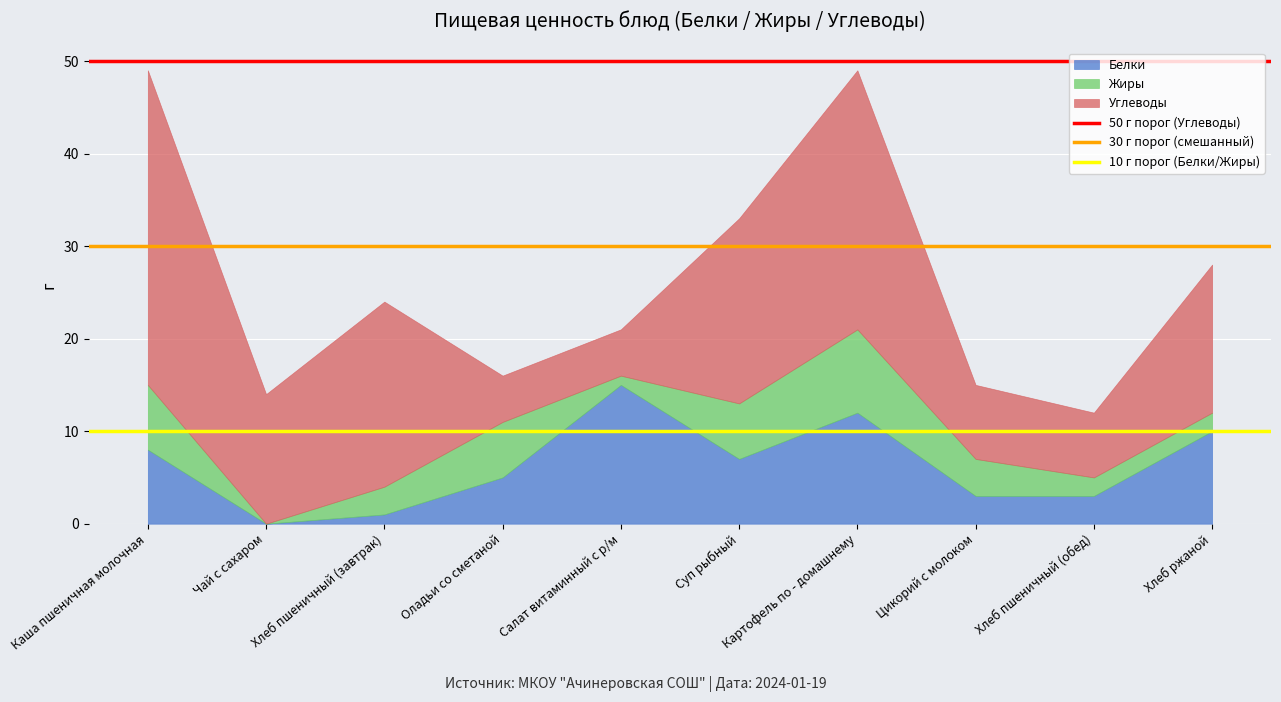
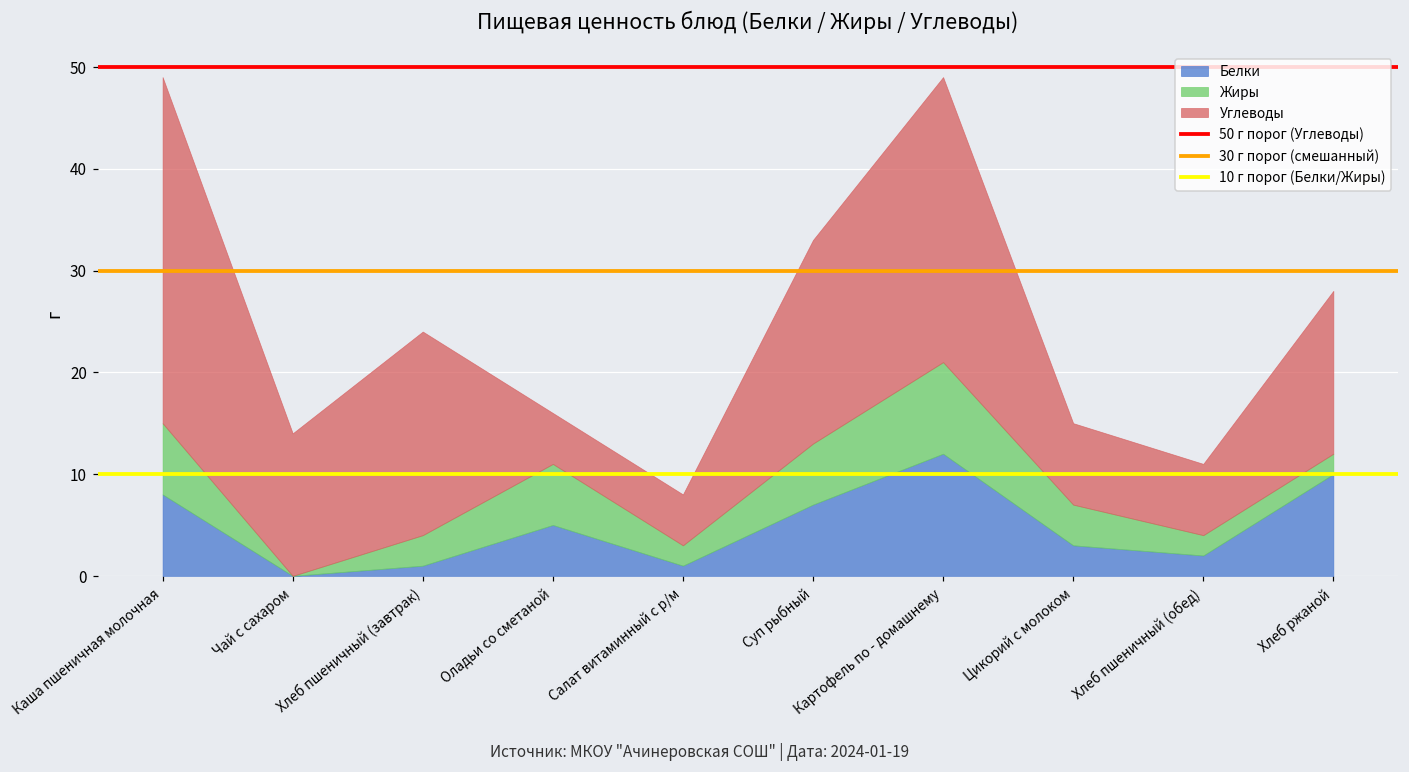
  {
    "Белки": {
      "Каша пшеничная молочная": 8,
      "Хлеб пшеничный (завтрак)": 1,
      "Оладьи со сметаной": 5,
-     "Салат витаминный с р/м": 15,
+     "Салат витаминный с р/м": 1,
      "Суп рыбный": 7,
      "Картофель по - домашнему": 12,
      "Цикорий с молоком": 3,
-     "Хлеб пшеничный (обед)": 3,
+     "Хлеб пшеничный (обед)": 2,
      "Хлеб ржаной": 10
    },
    "Жиры": {
      "Каша пшеничная молочная": 7,
      "Хлеб пшеничный (завтрак)": 3,
      "Оладьи со сметаной": 6,
-     "Салат витаминный с р/м": 1,
+     "Салат витаминный с р/м": 2,
      "Суп рыбный": 6,
      "Картофель по - домашнему": 9,
      "Цикорий с молоком": 4,
      "Хлеб пшеничный (обед)": 2,
      "Хлеб ржаной": 2
    },
    "Углеводы": {
      "Каша пшеничная молочная": 34,
      "Чай с сахаром": 14,
      "Хлеб пшеничный (завтрак)": 20,
      "Оладьи со сметаной": 5,
      "Салат витаминный с р/м": 5,
      "Суп рыбный": 20,
      "Картофель по - домашнему": 28,
      "Цикорий с молоком": 8,
      "Хлеб пшеничный (обед)": 7,
      "Хлеб ржаной": 16
    }
  }
